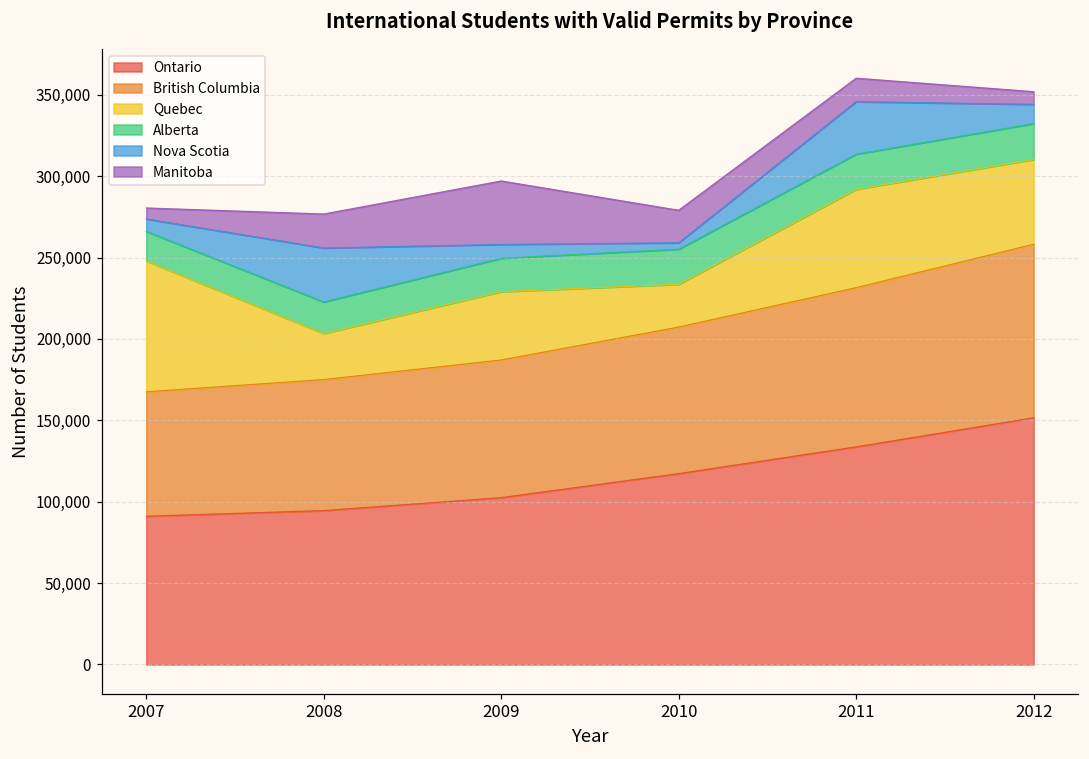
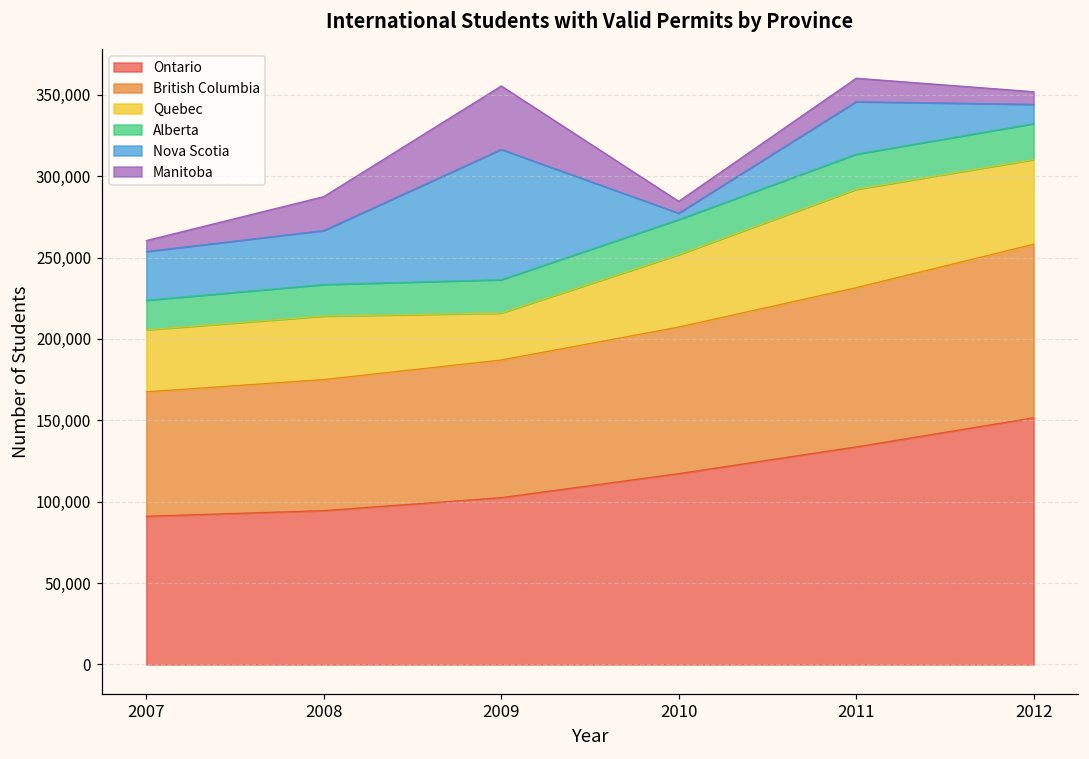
  {
    "Quebec": {
-     "2007": "80,000",
-     "2008": "28,000",
-     "2009": "42,000",
-     "2010": "26,000",
+     "2007": "38,000",
+     "2008": "39,000",
+     "2009": "29,000",
+     "2010": "44,000",
      "2011": "60,000",
      "2012": "52,000"
    },
    "Alberta": {
      "2007": "18,000",
      "2008": "19,000",
      "2009": "21,000",
      "2010": "22,000",
      "2011": "22,000",
      "2012": "22,000"
    },
    "Nova Scotia": {
-     "2007": "8,000",
+     "2007": "30,000",
      "2008": "33,000",
-     "2009": "8,000",
+     "2009": "80,000",
      "2010": "4,000",
      "2011": "32,000",
      "2012": "12,000"
    },
    "Manitoba": {
      "2007": "7,000",
      "2008": "21,000",
      "2009": "39,000",
-     "2010": "20,000",
+     "2010": "7,000",
      "2011": "14,000",
      "2012": "8,000"
    }
  }
